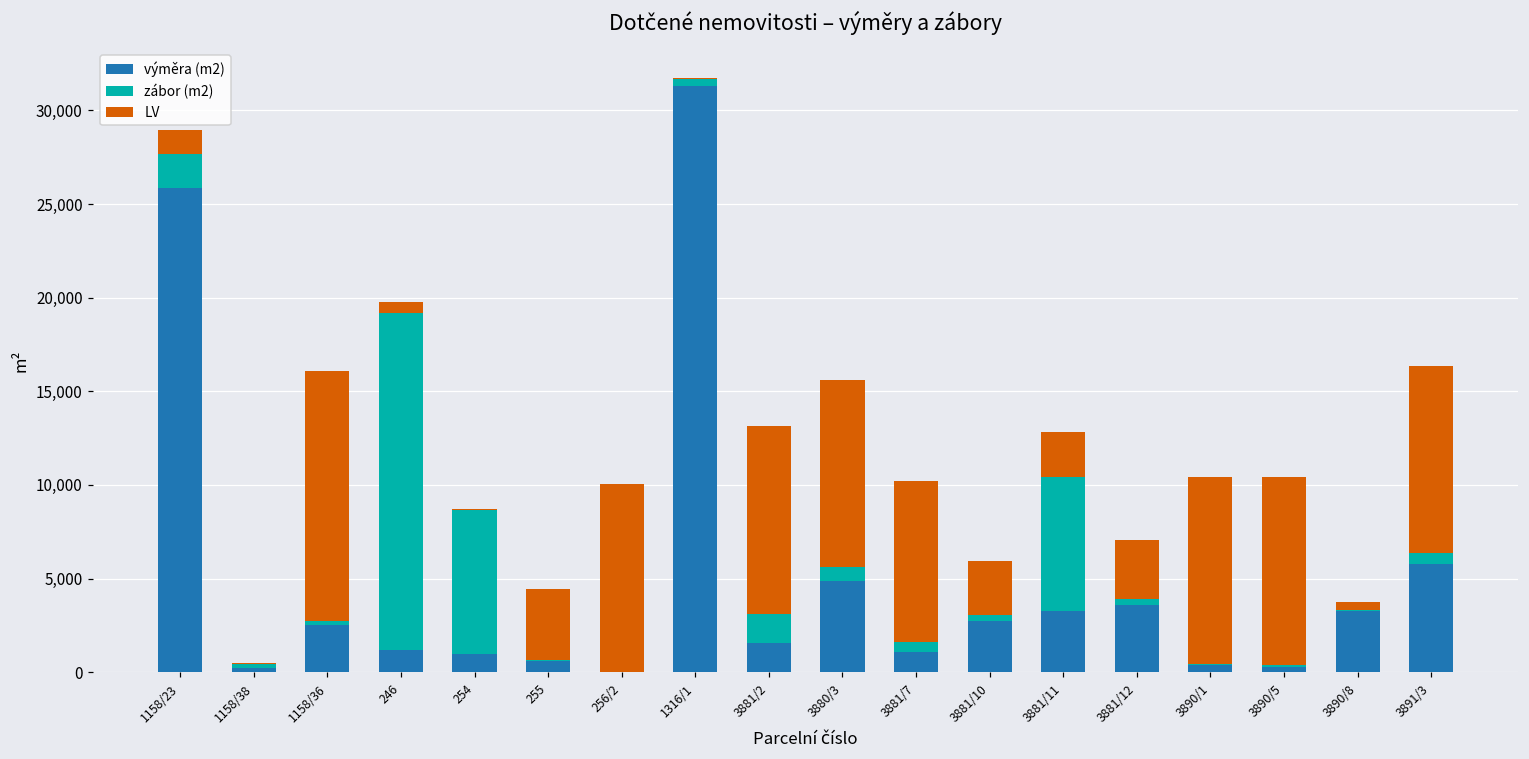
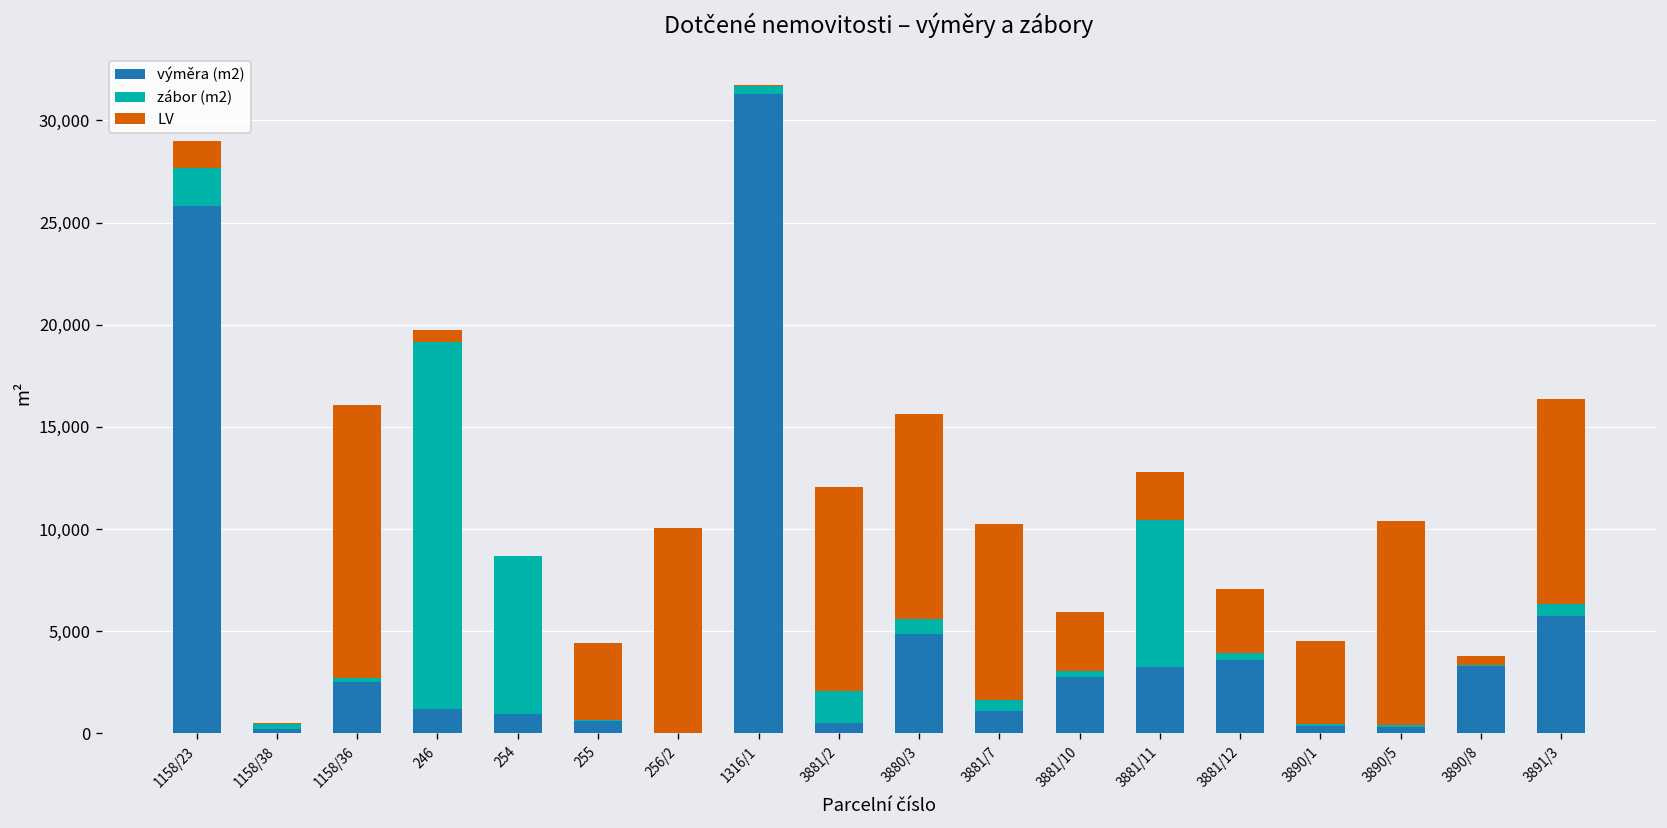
  {
    "výměra (m2)": {
      "1158/23": "25,800",
      "1158/38": "200",
      "1158/36": "2,500",
      "246": "1,200",
      "254": "1,000",
      "255": "600",
      "1316/1": "31,300",
-     "3881/2": "1,600",
+     "3881/2": "500",
      "3880/3": "4,900",
      "3881/7": "1,100",
      "3881/10": "2,700",
      "3881/11": "3,300",
      "3881/12": "3,600",
      "3890/1": "400",
      "3890/5": "300",
      "3890/8": "3,300",
      "3891/3": "5,800"
    },
    "zábor (m2)": {
      "1158/23": "1,800",
      "1158/38": "200",
      "1158/36": "200",
      "246": "18,000",
      "254": "7,700",
      "1316/1": "400",
      "3881/2": "1,500",
      "3880/3": "700",
      "3881/7": "500",
      "3881/10": "300",
      "3881/11": "7,200",
      "3881/12": "300",
      "3891/3": "600"
    },
    "LV": {
      "1158/23": "1,300",
      "1158/36": "13,400",
      "246": "600",
      "255": "3,800",
      "256/2": "10,000",
      "3881/2": "10,000",
      "3880/3": "10,000",
      "3881/7": "8,600",
      "3881/10": "2,900",
      "3881/11": "2,400",
      "3881/12": "3,100",
-     "3890/1": "10,000",
+     "3890/1": "4,100",
      "3890/5": "10,000",
      "3890/8": "400",
      "3891/3": "10,000"
    }
  }
